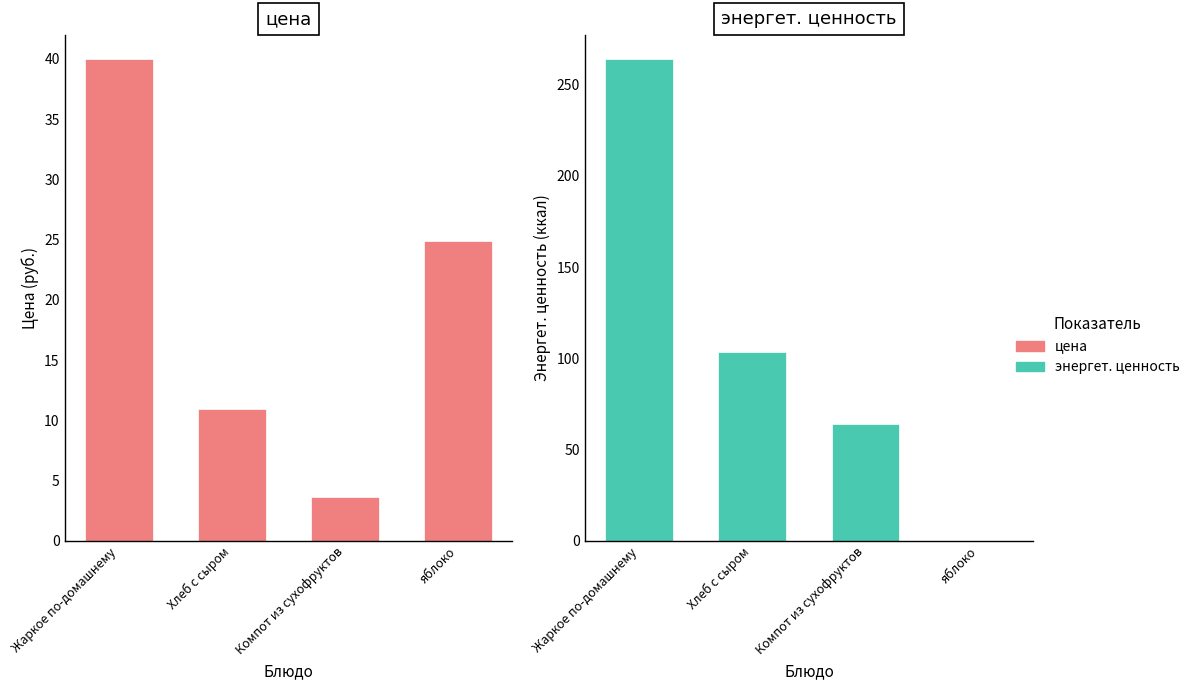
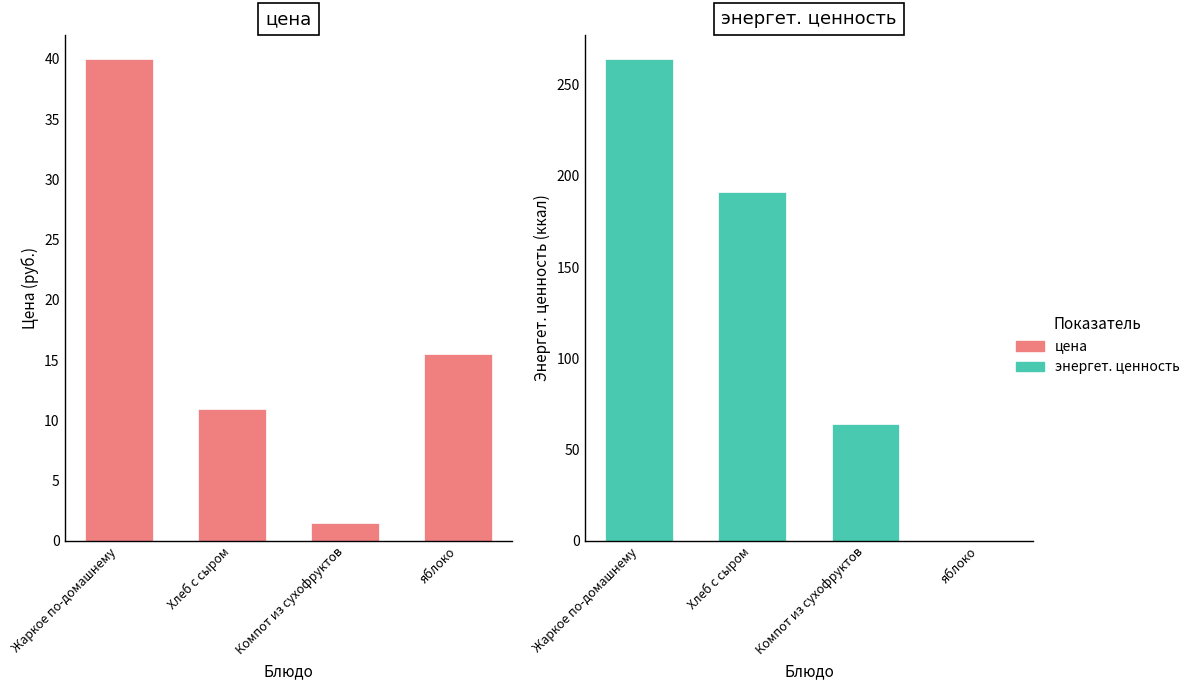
  {
    "цена": {
      "Жаркое по-домашнему": 40.0,
      "Хлеб с сыром": 10.9,
-     "Компот из сухофруктов": 3.7,
-     "яблоко": 24.9
+     "Компот из сухофруктов": 1.5,
+     "яблоко": 15.5
    },
    "энергет. ценность": {
      "Жаркое по-домашнему": 264,
-     "Хлеб с сыром": 104,
+     "Хлеб с сыром": 191,
      "Компот из сухофруктов": 64,
      "яблоко": 0
    }
  }
